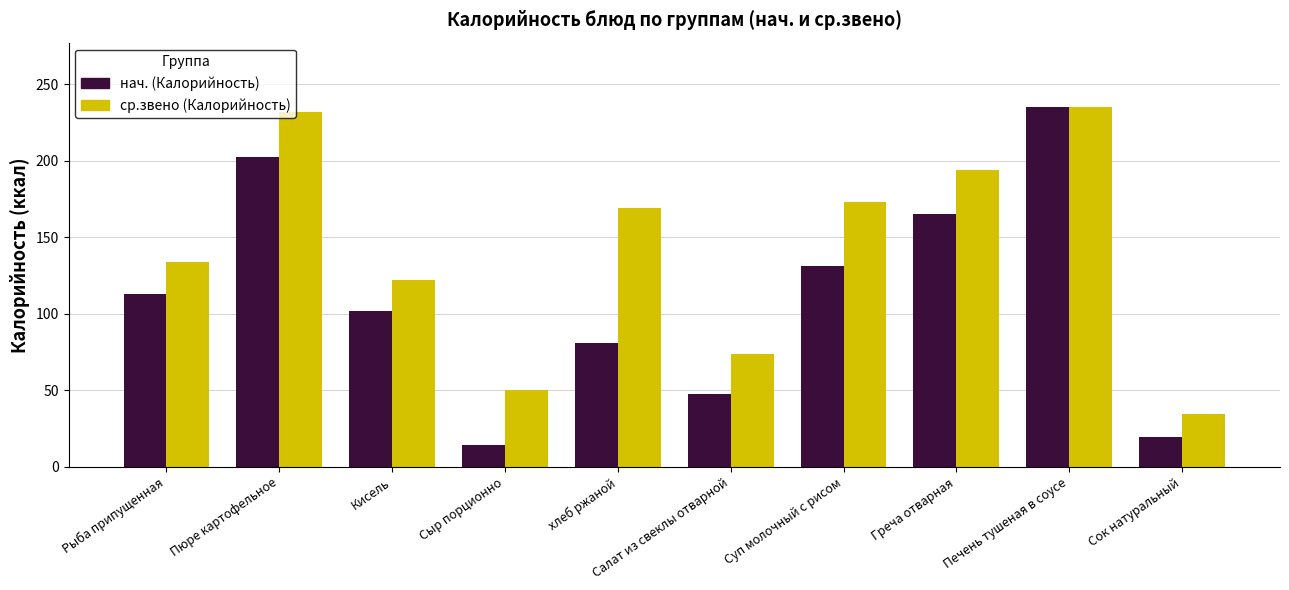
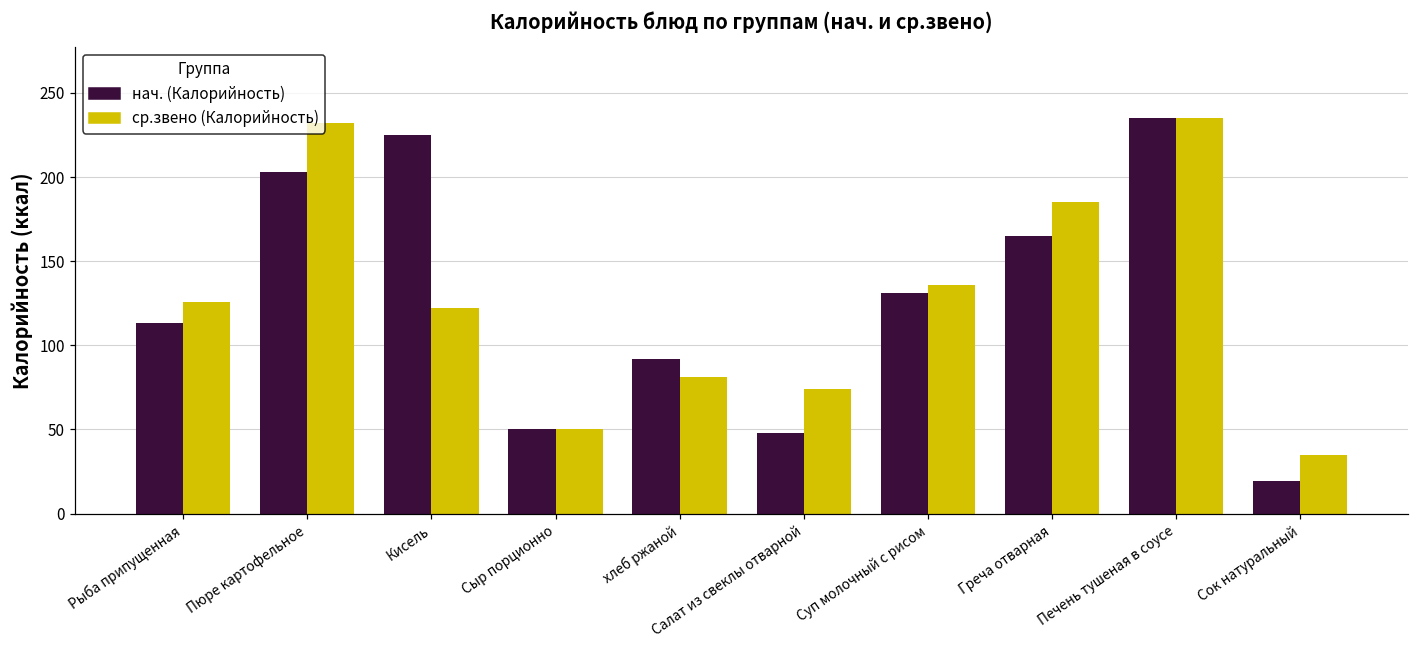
  {
    "нач. (Калорийность)": {
      "Рыба припущенная": 113,
      "Пюре картофельное": 203,
-     "Кисель": 102,
-     "Сыр порционно": 14,
-     "хлеб ржаной": 81,
+     "Кисель": 225,
+     "Сыр порционно": 50,
+     "хлеб ржаной": 92,
      "Салат из свеклы отварной": 48,
      "Суп молочный с рисом": 131,
      "Греча отварная": 165,
      "Печень тушеная в соусе": 235,
      "Сок натуральный": 19
    },
    "ср.звено (Калорийность)": {
-     "Рыба припущенная": 134,
+     "Рыба припущенная": 126,
      "Пюре картофельное": 232,
      "Кисель": 122,
      "Сыр порционно": 50,
-     "хлеб ржаной": 169,
+     "хлеб ржаной": 81,
      "Салат из свеклы отварной": 74,
-     "Суп молочный с рисом": 173,
-     "Греча отварная": 194,
+     "Суп молочный с рисом": 136,
+     "Греча отварная": 185,
      "Печень тушеная в соусе": 235,
      "Сок натуральный": 35
    }
  }
